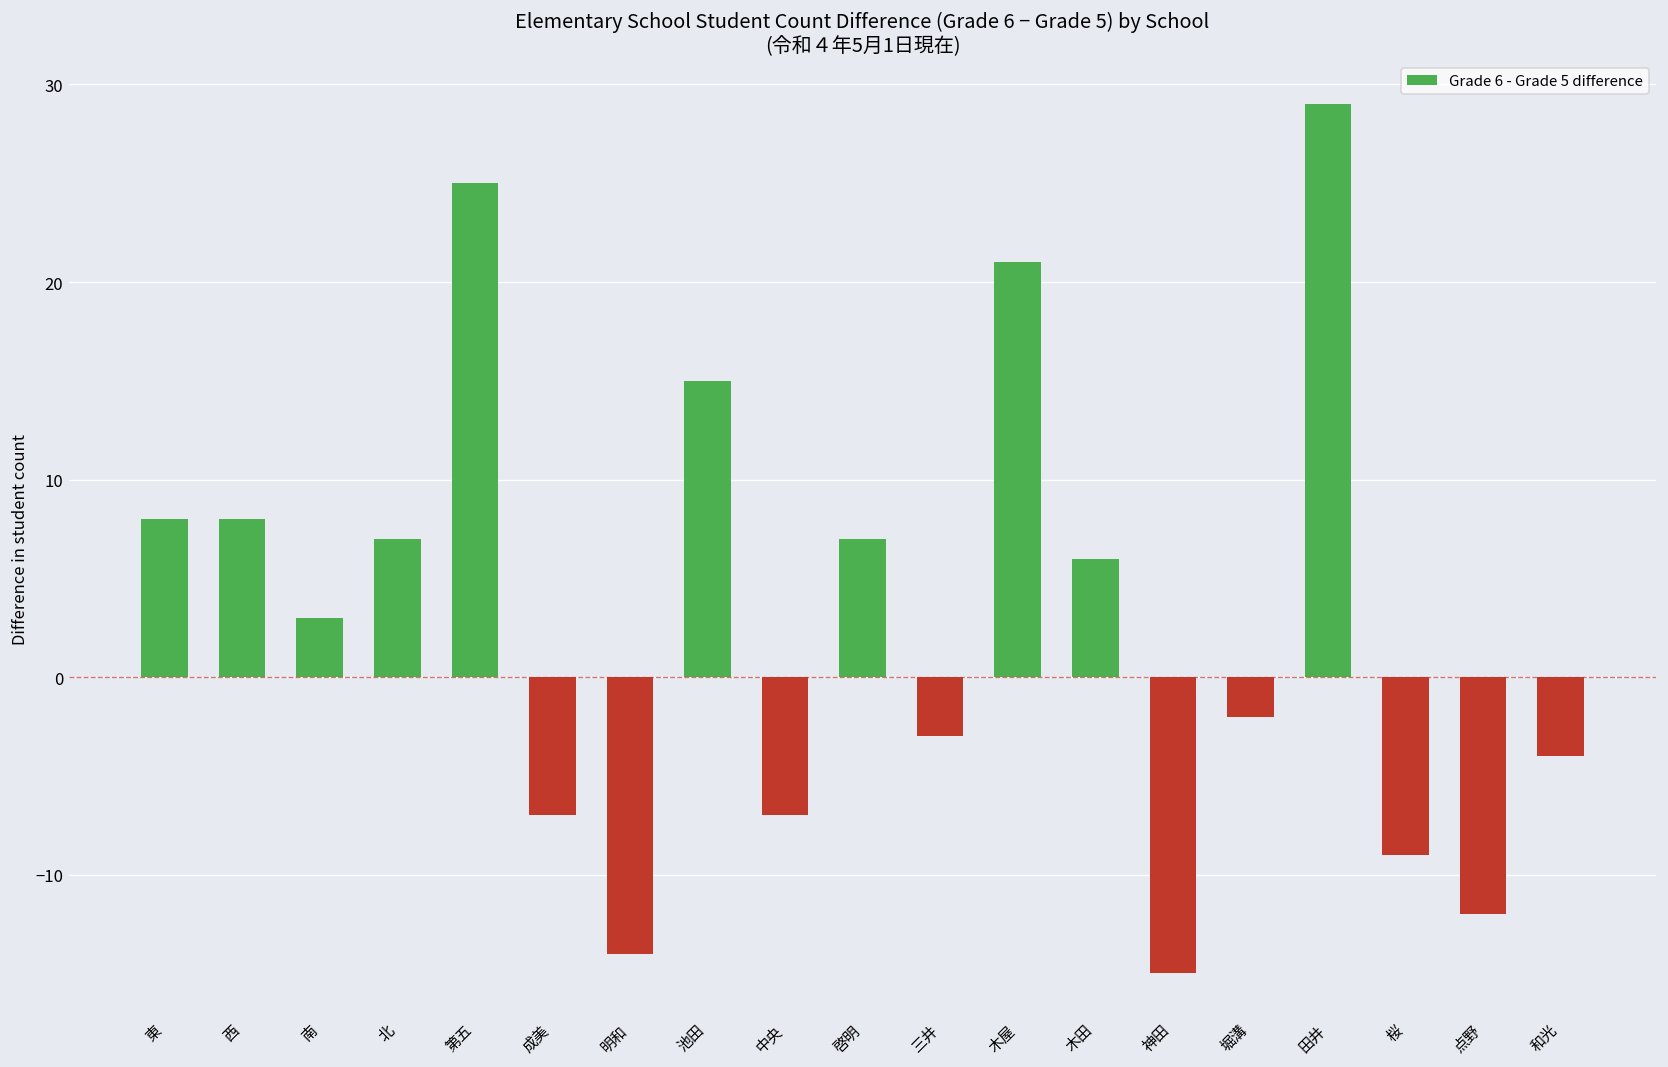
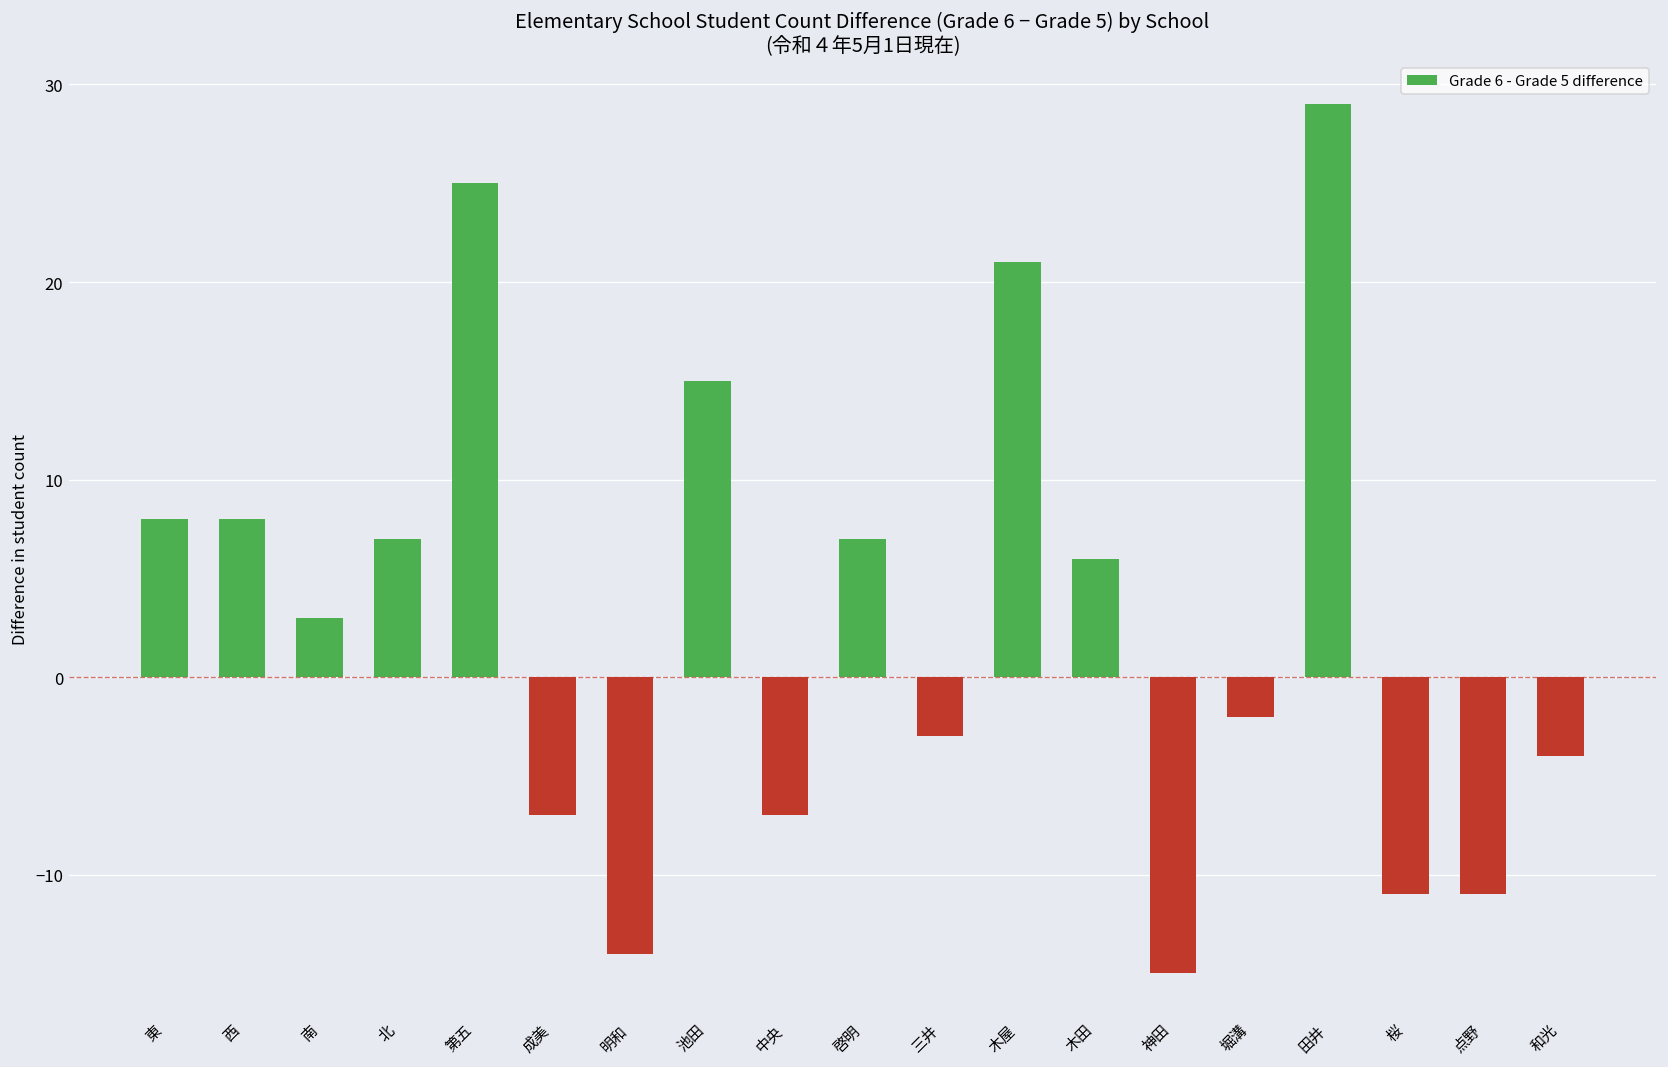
  {
    "東": 8,
    "西": 8,
    "南": 3,
    "北": 7,
    "第五": 25,
    "成美": -7,
    "明和": -14,
    "池田": 15,
    "中央": -7,
    "啓明": 7,
    "三井": -3,
    "木屋": 21,
    "木田": 6,
    "神田": -15,
    "堀溝": -2,
    "田井": 29,
-   "桜": -9,
-   "点野": -12,
+   "桜": -11,
+   "点野": -11,
    "和光": -4
  }
